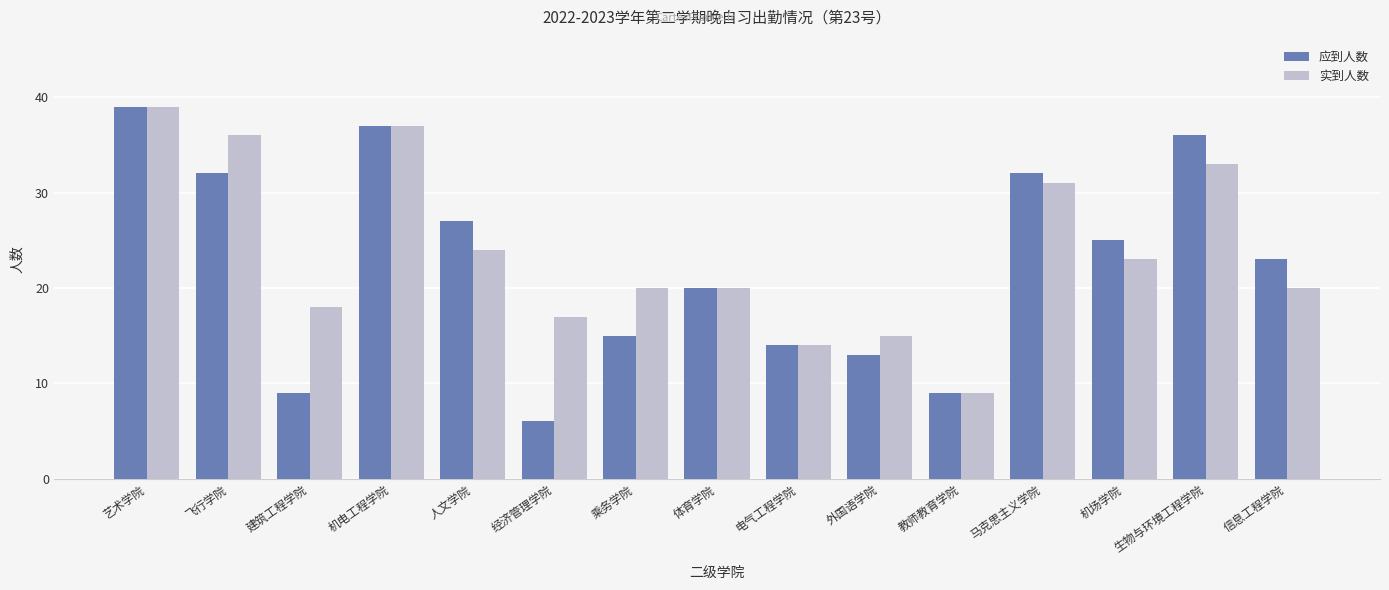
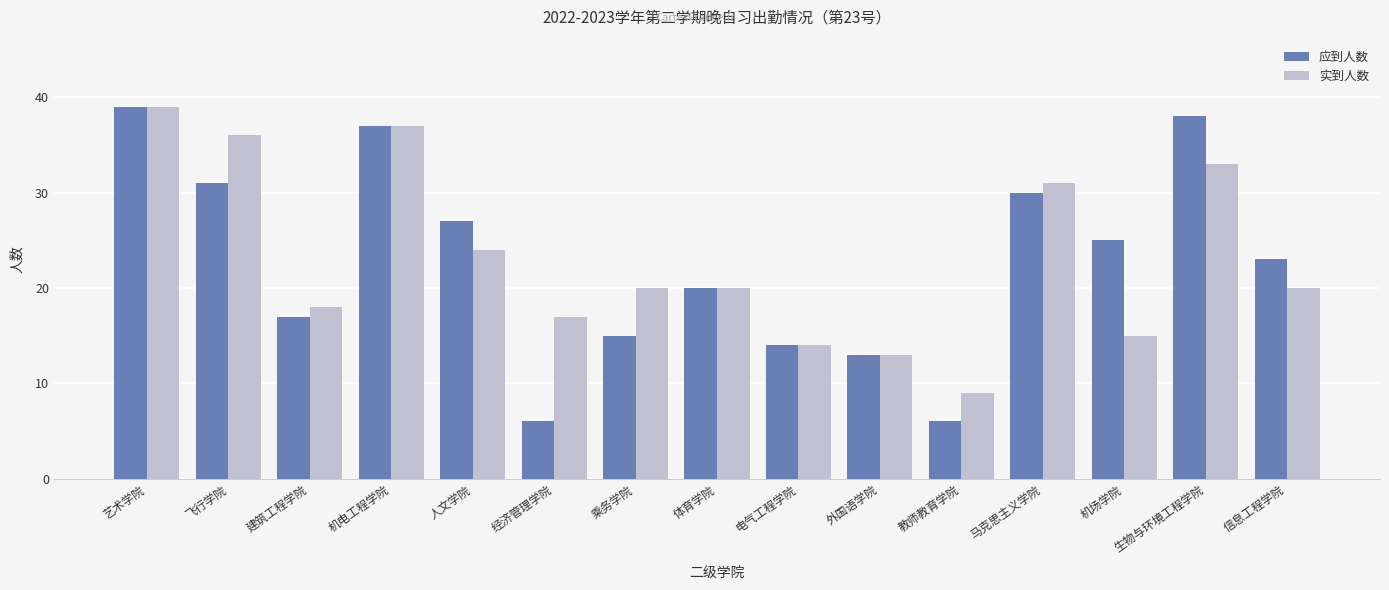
  {
    "应到人数": {
      "艺术学院": 39,
-     "飞行学院": 32,
-     "建筑工程学院": 9,
+     "飞行学院": 31,
+     "建筑工程学院": 17,
      "机电工程学院": 37,
      "人文学院": 27,
      "经济管理学院": 6,
      "乘务学院": 15,
      "体育学院": 20,
      "电气工程学院": 14,
      "外国语学院": 13,
-     "教师教育学院": 9,
-     "马克思主义学院": 32,
+     "教师教育学院": 6,
+     "马克思主义学院": 30,
      "机场学院": 25,
-     "生物与环境工程学院": 36,
+     "生物与环境工程学院": 38,
      "信息工程学院": 23
    },
    "实到人数": {
      "艺术学院": 39,
      "飞行学院": 36,
      "建筑工程学院": 18,
      "机电工程学院": 37,
      "人文学院": 24,
      "经济管理学院": 17,
      "乘务学院": 20,
      "体育学院": 20,
      "电气工程学院": 14,
-     "外国语学院": 15,
+     "外国语学院": 13,
      "教师教育学院": 9,
      "马克思主义学院": 31,
-     "机场学院": 23,
+     "机场学院": 15,
      "生物与环境工程学院": 33,
      "信息工程学院": 20
    }
  }
